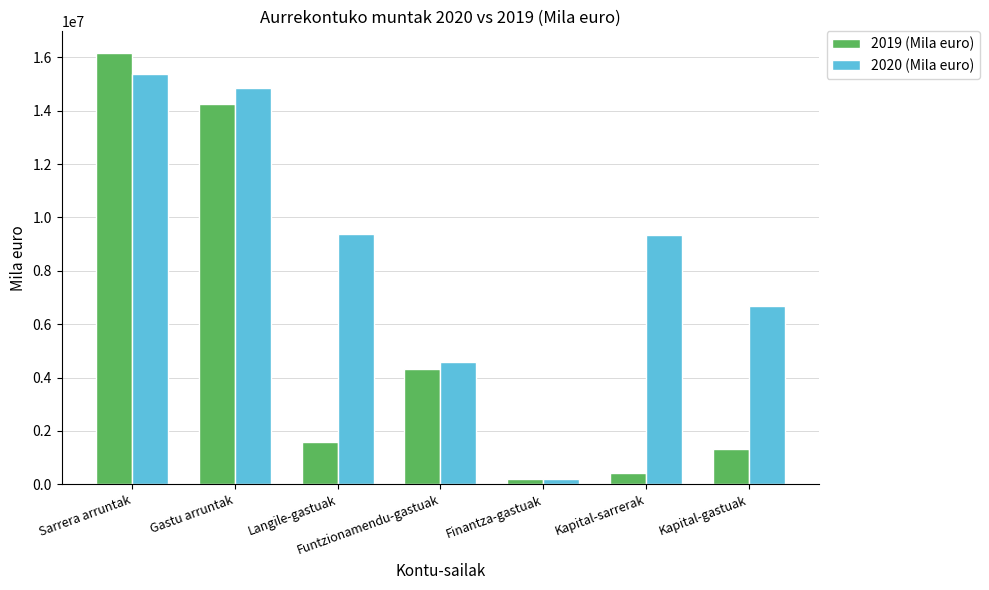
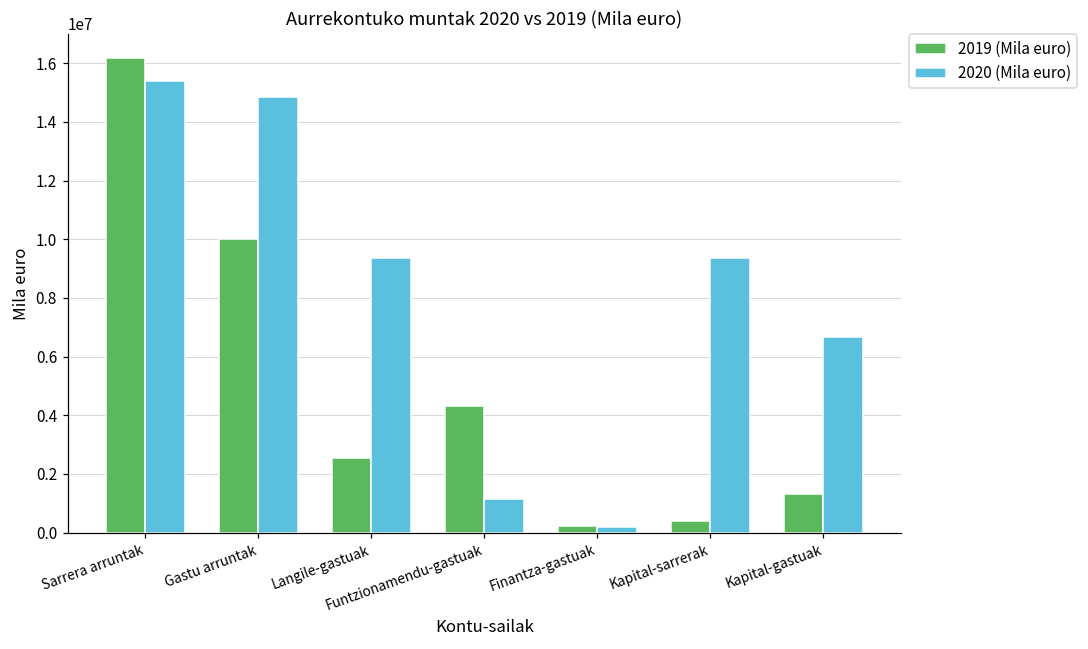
  {
    "2019 (Mila euro)": {
      "Sarrera arruntak": 16200000,
-     "Gastu arruntak": 14300000,
-     "Langile-gastuak": 1600000,
+     "Gastu arruntak": 10000000,
+     "Langile-gastuak": 2600000,
      "Funtzionamendu-gastuak": 4300000,
      "Finantza-gastuak": 200000,
      "Kapital-sarrerak": 400000,
      "Kapital-gastuak": 1300000
    },
    "2020 (Mila euro)": {
      "Sarrera arruntak": 15400000,
      "Gastu arruntak": 14900000,
      "Langile-gastuak": 9400000,
-     "Funtzionamendu-gastuak": 4600000,
+     "Funtzionamendu-gastuak": 1200000,
      "Finantza-gastuak": 200000,
      "Kapital-sarrerak": 9400000,
      "Kapital-gastuak": 6700000
    }
  }
